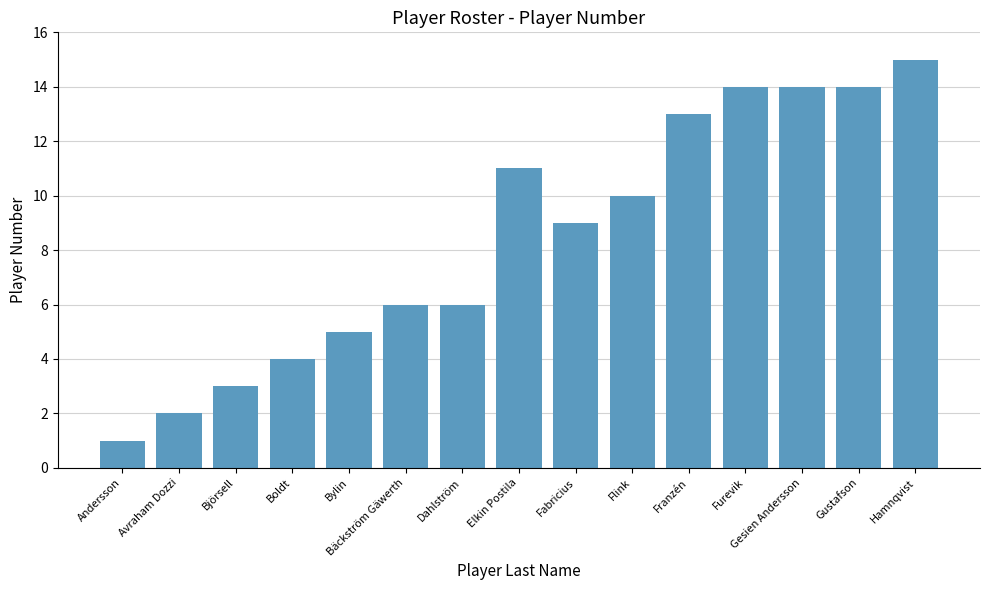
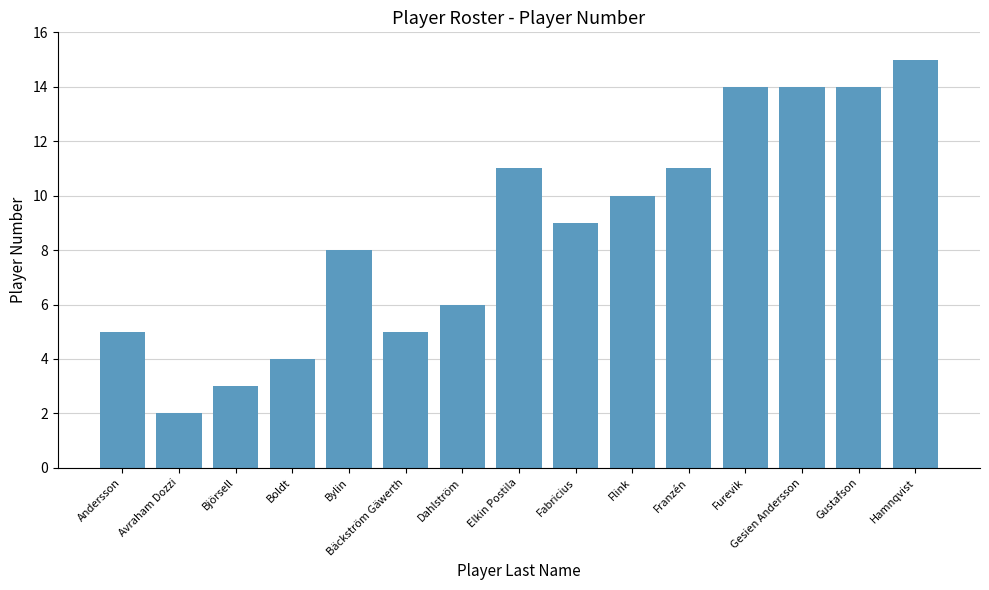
  {
-   "Andersson": 1,
+   "Andersson": 5,
    "Avraham Dozzi": 2,
    "Björsell": 3,
    "Boldt": 4,
-   "Bylin": 5,
-   "Bäckström Gäwerth": 6,
+   "Bylin": 8,
+   "Bäckström Gäwerth": 5,
    "Dahlström": 6,
    "Elkin Postila": 11,
    "Fabricius": 9,
    "Flink": 10,
-   "Franzén": 13,
+   "Franzén": 11,
    "Furevik": 14,
    "Gesien Andersson": 14,
    "Gustafson": 14,
    "Hamnqvist": 15
  }
